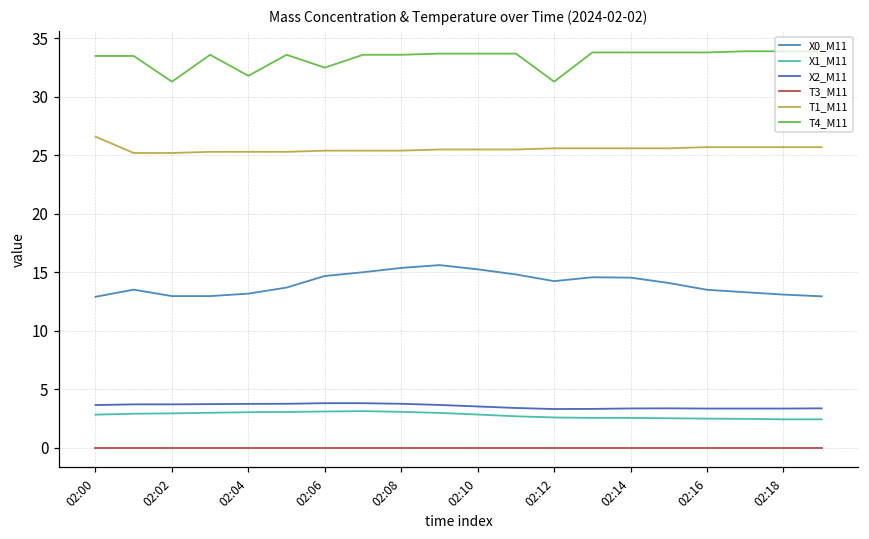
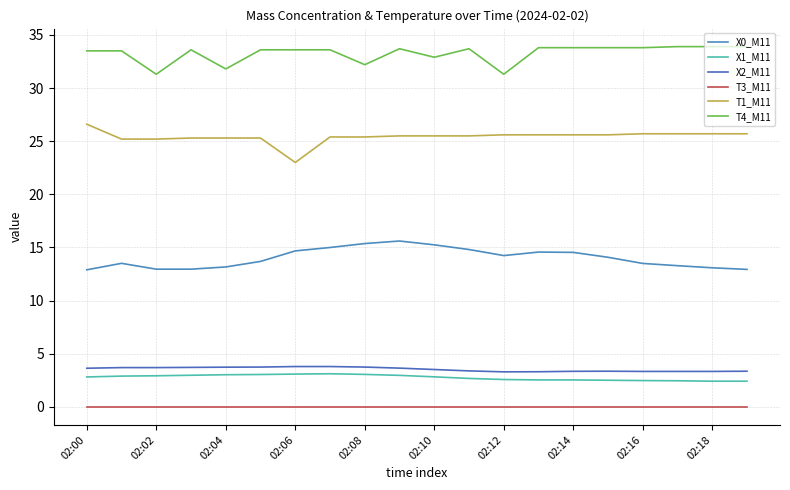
  {
    "T3_M11": {
      "02:00": 0.0,
      "02:02": 0.0,
      "02:04": 0.0,
      "02:06": 0.0,
      "02:08": 0.0,
      "02:10": 0.0,
      "02:12": 0.0,
      "02:14": 0.0,
      "02:16": 0.0,
      "02:18": 0.0
    },
    "T1_M11": {
      "02:00": 26.6,
      "02:02": 25.2,
      "02:04": 25.3,
-     "02:06": 25.4,
+     "02:06": 23.0,
      "02:08": 25.4,
      "02:10": 25.5,
      "02:12": 25.6,
      "02:14": 25.6,
      "02:16": 25.7,
      "02:18": 25.7
    },
    "T4_M11": {
      "02:00": 33.5,
      "02:02": 31.3,
      "02:04": 31.8,
-     "02:06": 32.5,
-     "02:08": 33.6,
-     "02:10": 33.7,
+     "02:06": 33.6,
+     "02:08": 32.2,
+     "02:10": 32.9,
      "02:12": 31.3,
      "02:14": 33.8,
      "02:16": 33.8
    }
  }
